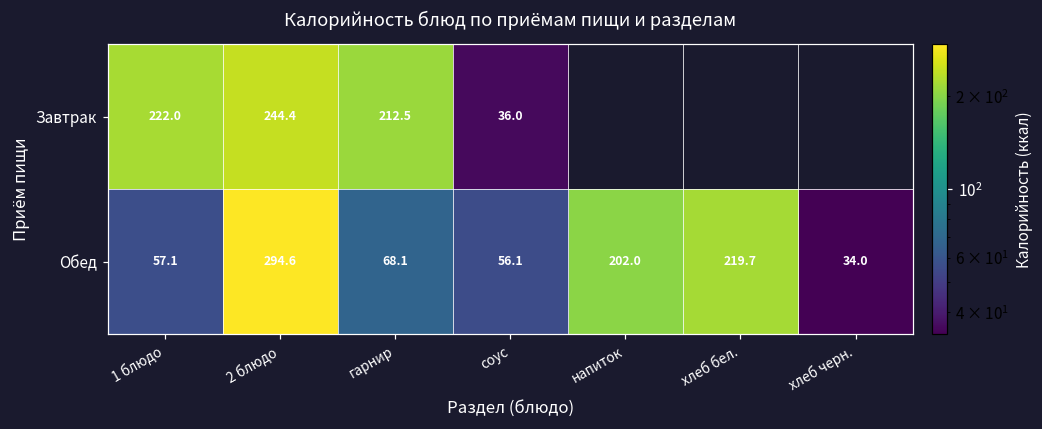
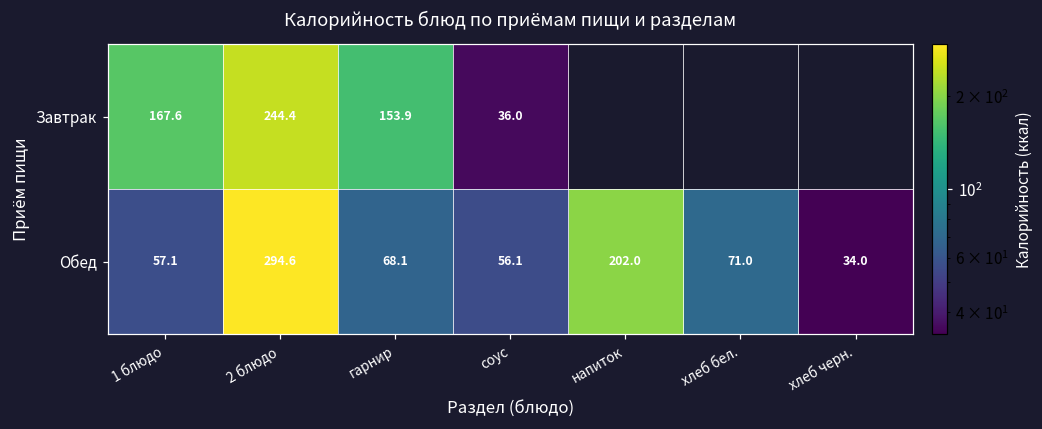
  {
    "Завтрак": {
-     "1 блюдо": 222.0,
+     "1 блюдо": 167.6,
      "2 блюдо": 244.4,
-     "гарнир": 212.5,
+     "гарнир": 153.9,
      "соус": 36.0
    },
    "Обед": {
      "1 блюдо": 57.1,
      "2 блюдо": 294.6,
      "гарнир": 68.1,
      "соус": 56.1,
      "напиток": 202.0,
-     "хлеб бел.": 219.7,
+     "хлеб бел.": 71.0,
      "хлеб черн.": 34.0
    }
  }
